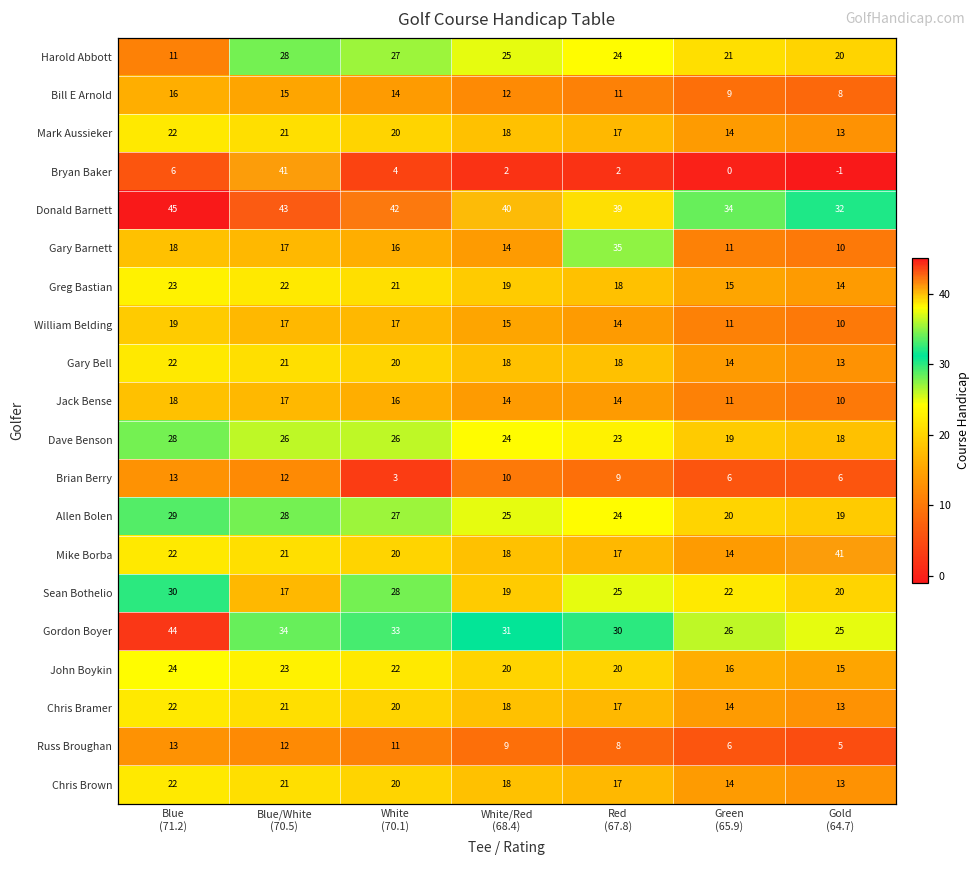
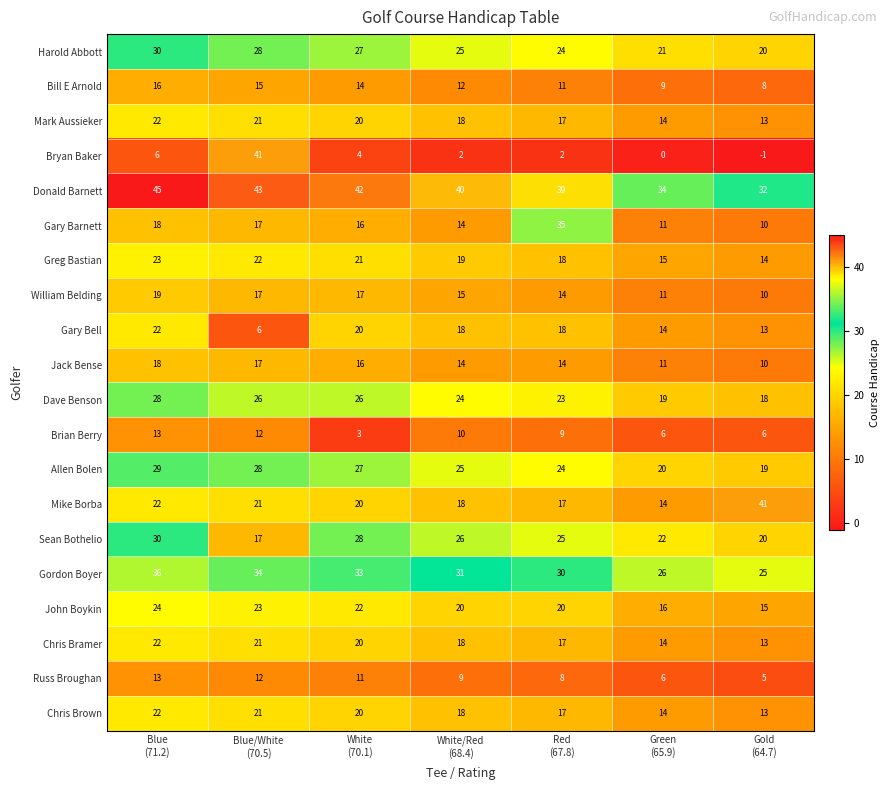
  {
    "Harold Abbott": {
-     "Blue (71.2)": 11,
+     "Blue (71.2)": 30,
      "Blue/White (70.5)": 28,
      "White (70.1)": 27,
      "White/Red (68.4)": 25,
      "Red (67.8)": 24,
      "Green (65.9)": 21,
      "Gold (64.7)": 20
    },
    "Bill E Arnold": {
      "Blue (71.2)": 16,
      "Blue/White (70.5)": 15,
      "White (70.1)": 14,
      "White/Red (68.4)": 12,
      "Red (67.8)": 11,
      "Green (65.9)": 9,
      "Gold (64.7)": 8
    },
    "Mark Aussieker": {
      "Blue (71.2)": 22,
      "Blue/White (70.5)": 21,
      "White (70.1)": 20,
      "White/Red (68.4)": 18,
      "Red (67.8)": 17,
      "Green (65.9)": 14,
      "Gold (64.7)": 13
    },
    "Bryan Baker": {
      "Blue (71.2)": 6,
      "Blue/White (70.5)": 41,
      "White (70.1)": 4,
      "White/Red (68.4)": 2,
      "Red (67.8)": 2,
      "Green (65.9)": 0,
      "Gold (64.7)": -1
    },
    "Donald Barnett": {
      "Blue (71.2)": 45,
      "Blue/White (70.5)": 43,
      "White (70.1)": 42,
      "White/Red (68.4)": 40,
      "Red (67.8)": 39,
      "Green (65.9)": 34,
      "Gold (64.7)": 32
    },
    "Gary Barnett": {
      "Blue (71.2)": 18,
      "Blue/White (70.5)": 17,
      "White (70.1)": 16,
      "White/Red (68.4)": 14,
      "Red (67.8)": 35,
      "Green (65.9)": 11,
      "Gold (64.7)": 10
    },
    "Greg Bastian": {
      "Blue (71.2)": 23,
      "Blue/White (70.5)": 22,
      "White (70.1)": 21,
      "White/Red (68.4)": 19,
      "Red (67.8)": 18,
      "Green (65.9)": 15,
      "Gold (64.7)": 14
    },
    "William Belding": {
      "Blue (71.2)": 19,
      "Blue/White (70.5)": 17,
      "White (70.1)": 17,
      "White/Red (68.4)": 15,
      "Red (67.8)": 14,
      "Green (65.9)": 11,
      "Gold (64.7)": 10
    },
    "Gary Bell": {
      "Blue (71.2)": 22,
-     "Blue/White (70.5)": 21,
+     "Blue/White (70.5)": 6,
      "White (70.1)": 20,
      "White/Red (68.4)": 18,
      "Red (67.8)": 18,
      "Green (65.9)": 14,
      "Gold (64.7)": 13
    },
    "Jack Bense": {
      "Blue (71.2)": 18,
      "Blue/White (70.5)": 17,
      "White (70.1)": 16,
      "White/Red (68.4)": 14,
      "Red (67.8)": 14,
      "Green (65.9)": 11,
      "Gold (64.7)": 10
    },
    "Dave Benson": {
      "Blue (71.2)": 28,
      "Blue/White (70.5)": 26,
      "White (70.1)": 26,
      "White/Red (68.4)": 24,
      "Red (67.8)": 23,
      "Green (65.9)": 19,
      "Gold (64.7)": 18
    },
    "Brian Berry": {
      "Blue (71.2)": 13,
      "Blue/White (70.5)": 12,
      "White (70.1)": 3,
      "White/Red (68.4)": 10,
      "Red (67.8)": 9,
      "Green (65.9)": 6,
      "Gold (64.7)": 6
    },
    "Allen Bolen": {
      "Blue (71.2)": 29,
      "Blue/White (70.5)": 28,
      "White (70.1)": 27,
      "White/Red (68.4)": 25,
      "Red (67.8)": 24,
      "Green (65.9)": 20,
      "Gold (64.7)": 19
    },
    "Mike Borba": {
      "Blue (71.2)": 22,
      "Blue/White (70.5)": 21,
      "White (70.1)": 20,
      "White/Red (68.4)": 18,
      "Red (67.8)": 17,
      "Green (65.9)": 14,
      "Gold (64.7)": 41
    },
    "Sean Bothelio": {
      "Blue (71.2)": 30,
      "Blue/White (70.5)": 17,
      "White (70.1)": 28,
-     "White/Red (68.4)": 19,
+     "White/Red (68.4)": 26,
      "Red (67.8)": 25,
      "Green (65.9)": 22,
      "Gold (64.7)": 20
    },
    "Gordon Boyer": {
-     "Blue (71.2)": 44,
+     "Blue (71.2)": 36,
      "Blue/White (70.5)": 34,
      "White (70.1)": 33,
      "White/Red (68.4)": 31,
      "Red (67.8)": 30,
      "Green (65.9)": 26,
      "Gold (64.7)": 25
    },
    "John Boykin": {
      "Blue (71.2)": 24,
      "Blue/White (70.5)": 23,
      "White (70.1)": 22,
      "White/Red (68.4)": 20,
      "Red (67.8)": 20,
      "Green (65.9)": 16,
      "Gold (64.7)": 15
    },
    "Chris Bramer": {
      "Blue (71.2)": 22,
      "Blue/White (70.5)": 21,
      "White (70.1)": 20,
      "White/Red (68.4)": 18,
      "Red (67.8)": 17,
      "Green (65.9)": 14,
      "Gold (64.7)": 13
    },
    "Russ Broughan": {
      "Blue (71.2)": 13,
      "Blue/White (70.5)": 12,
      "White (70.1)": 11,
      "White/Red (68.4)": 9,
      "Red (67.8)": 8,
      "Green (65.9)": 6,
      "Gold (64.7)": 5
    },
    "Chris Brown": {
      "Blue (71.2)": 22,
      "Blue/White (70.5)": 21,
      "White (70.1)": 20,
      "White/Red (68.4)": 18,
      "Red (67.8)": 17,
      "Green (65.9)": 14,
      "Gold (64.7)": 13
    }
  }
